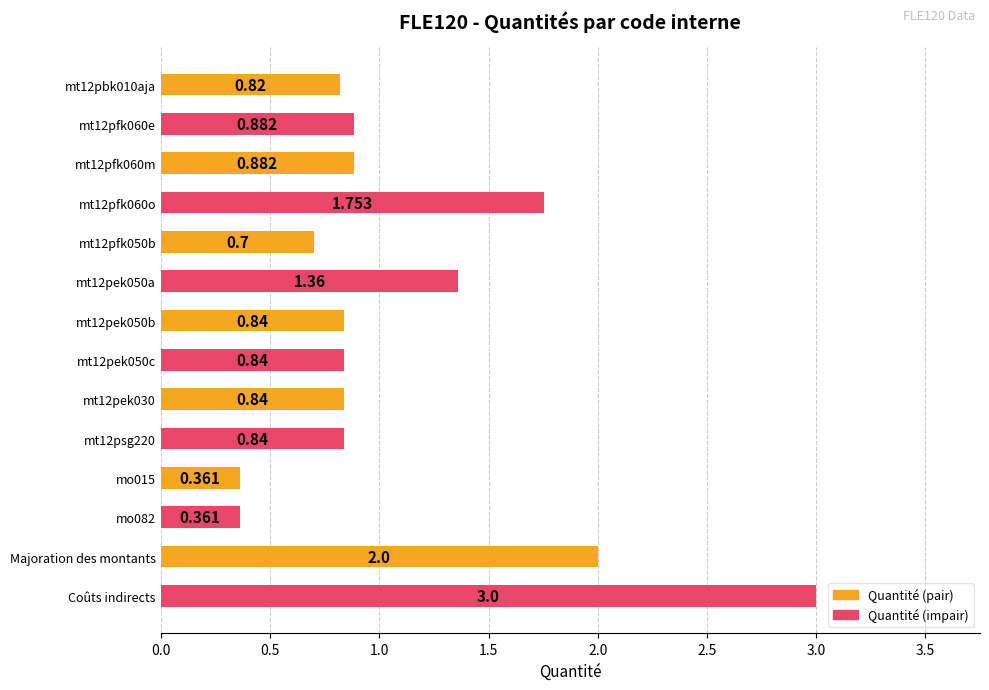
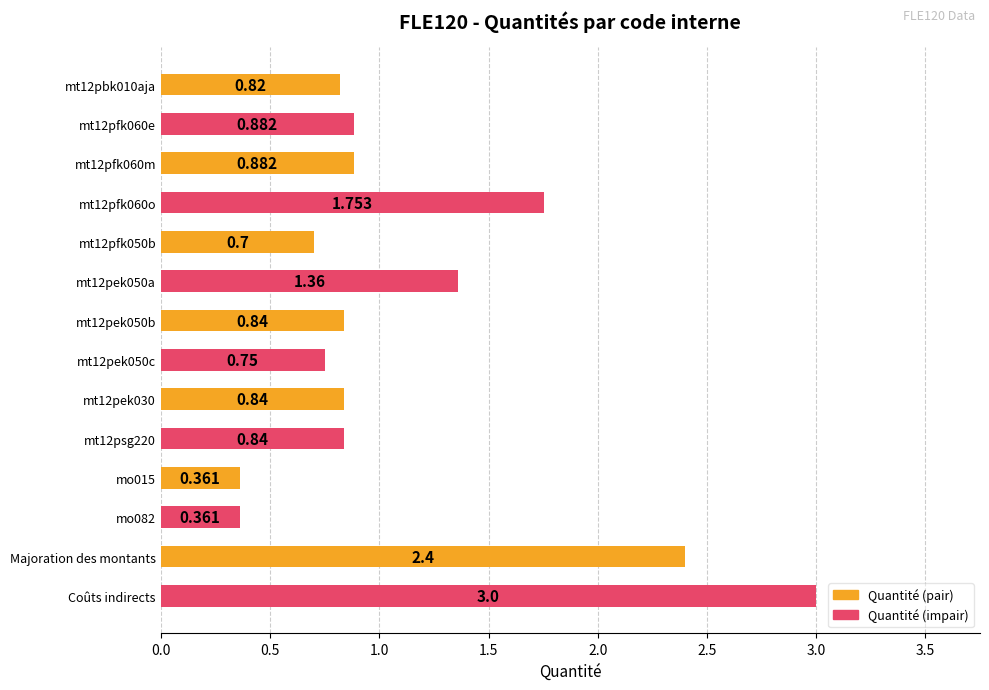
  {
    "Quantité (pair)": {
      "mt12pbk010aja": 0.82,
      "mt12pfk060m": 0.882,
      "mt12pfk050b": 0.7,
      "mt12pek050b": 0.84,
      "mt12pek030": 0.84,
      "mo015": 0.361,
-     "Majoration des montants": 2.0
+     "Majoration des montants": 2.4
    },
    "Quantité (impair)": {
      "mt12pfk060e": 0.882,
      "mt12pfk060o": 1.753,
      "mt12pek050a": 1.36,
-     "mt12pek050c": 0.84,
+     "mt12pek050c": 0.75,
      "mt12psg220": 0.84,
      "mo082": 0.361,
      "Coûts indirects": 3.0
    }
  }
